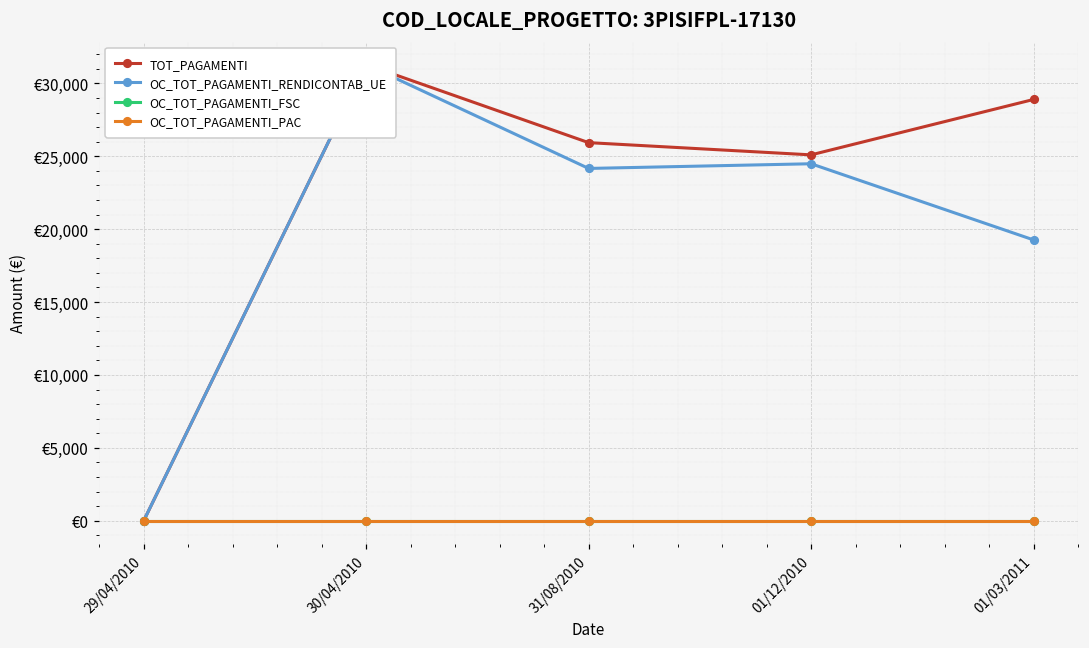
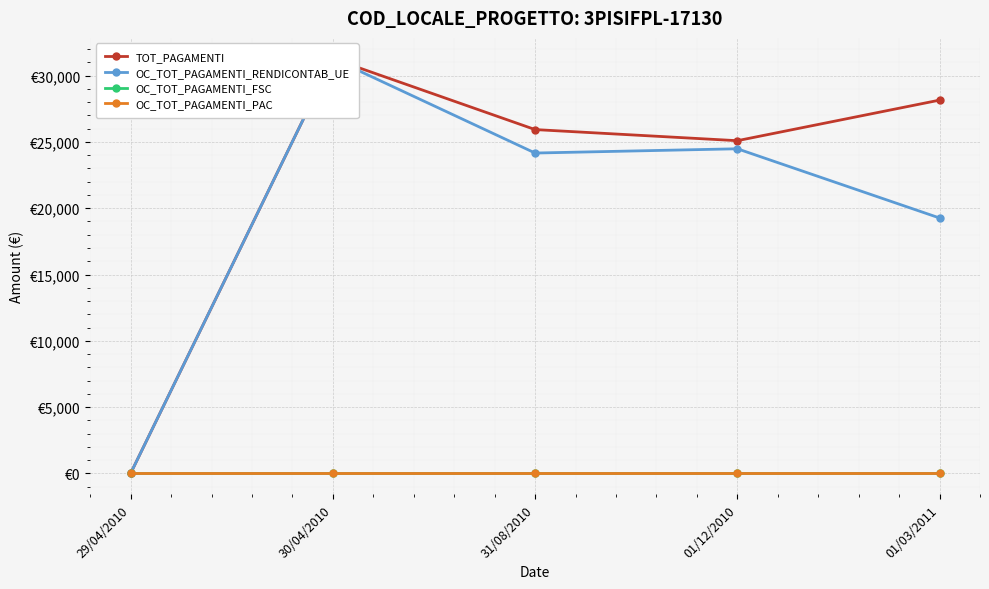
  {
    "TOT_PAGAMENTI": {
      "31/08/2010": "€25,900",
      "01/12/2010": "€25,100",
-     "01/03/2011": "€28,900"
+     "01/03/2011": "€28,200"
    },
    "OC_TOT_PAGAMENTI_RENDICONTAB_UE": {
      "31/08/2010": "€24,200",
      "01/12/2010": "€24,500",
      "01/03/2011": "€19,300"
    },
    "OC_TOT_PAGAMENTI_PAC": {
      "30/04/2010": "€0",
      "31/08/2010": "€0",
      "01/12/2010": "€0",
      "01/03/2011": "€0"
    }
  }
